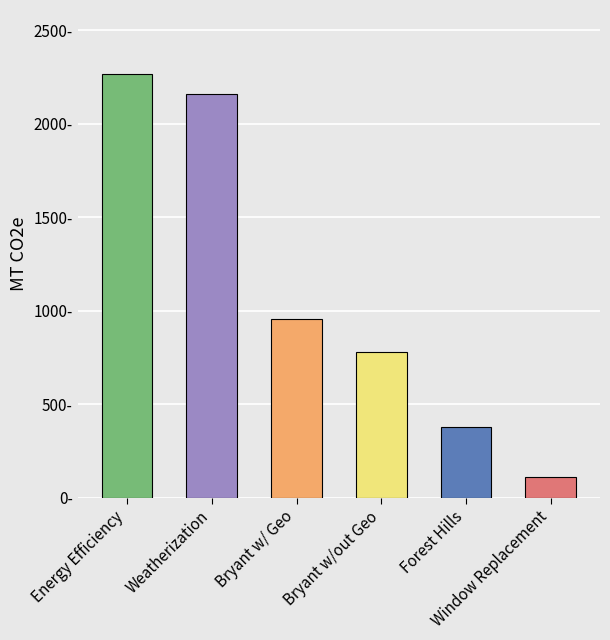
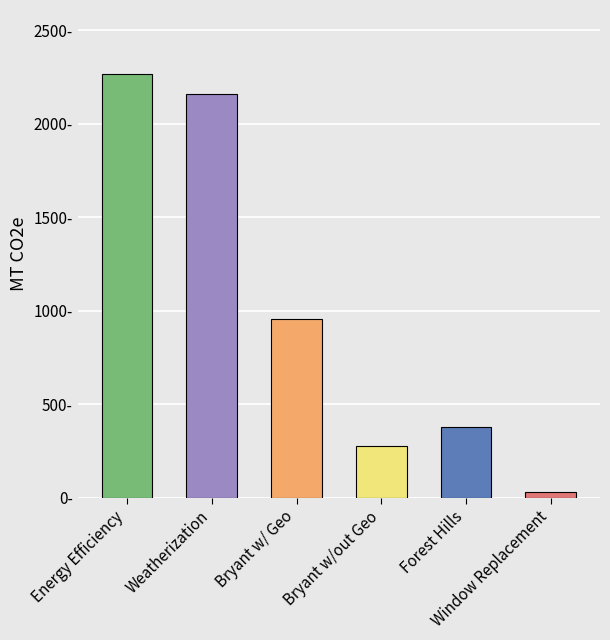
  {
    "Energy Efficiency": "2270-",
    "Weatherization": "2160-",
    "Bryant w/ Geo": "950-",
-   "Bryant w/out Geo": "780-",
+   "Bryant w/out Geo": "280-",
    "Forest Hills": "380-",
-   "Window Replacement": "110-"
+   "Window Replacement": "30-"
  }
